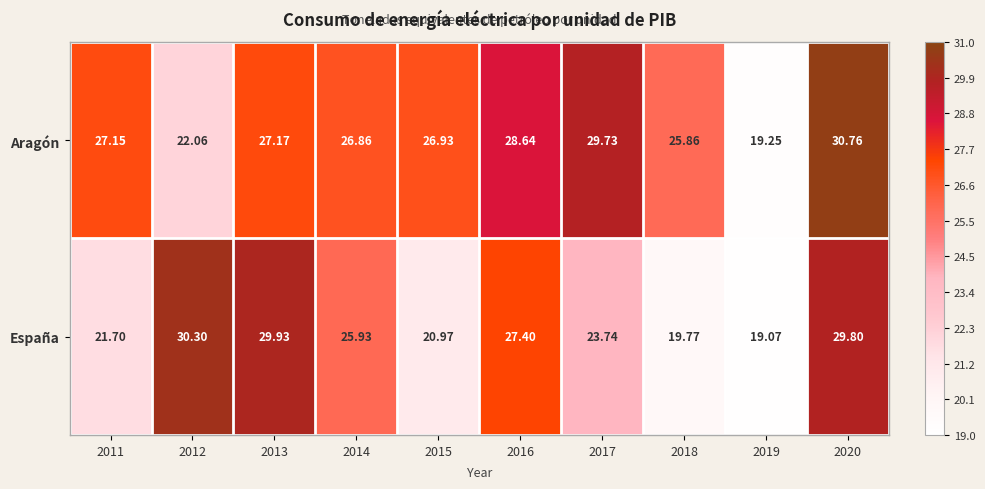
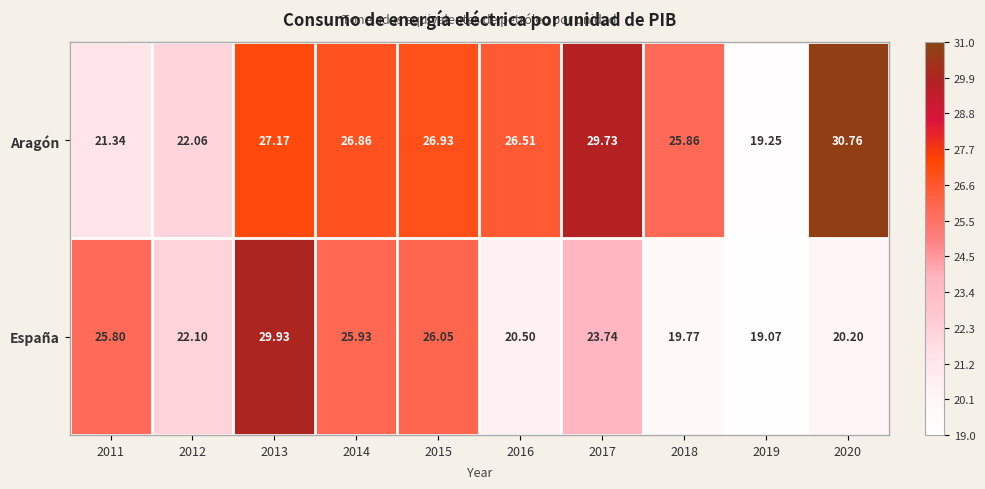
  {
    "Aragón": {
-     "2011": 27.15,
+     "2011": 21.34,
      "2012": 22.06,
      "2013": 27.17,
      "2014": 26.86,
      "2015": 26.93,
-     "2016": 28.64,
+     "2016": 26.51,
      "2017": 29.73,
      "2018": 25.86,
      "2019": 19.25,
      "2020": 30.76
    },
    "España": {
-     "2011": 21.70,
-     "2012": 30.30,
+     "2011": 25.80,
+     "2012": 22.10,
      "2013": 29.93,
      "2014": 25.93,
-     "2015": 20.97,
-     "2016": 27.40,
+     "2015": 26.05,
+     "2016": 20.50,
      "2017": 23.74,
      "2018": 19.77,
      "2019": 19.07,
-     "2020": 29.80
+     "2020": 20.20
    }
  }
